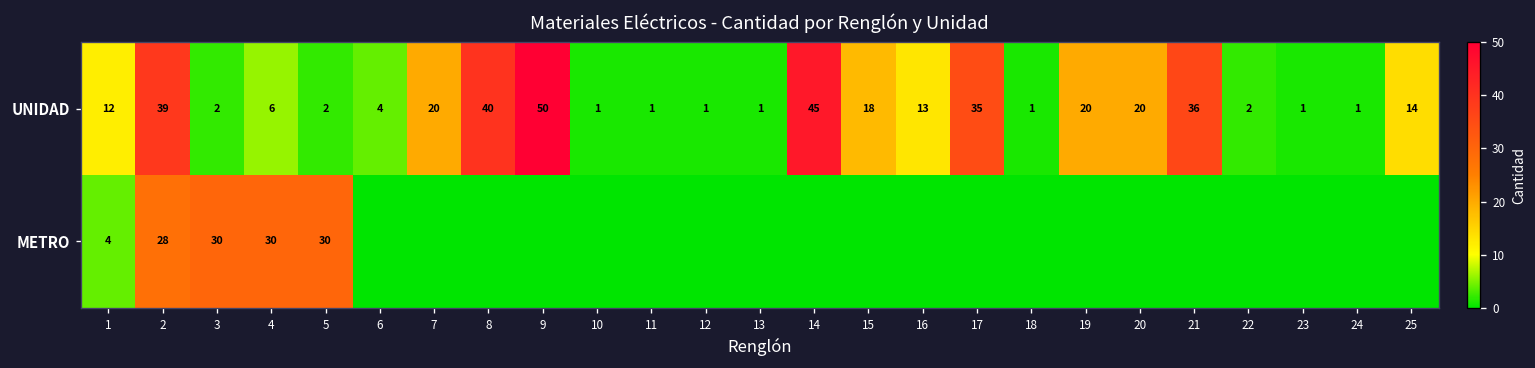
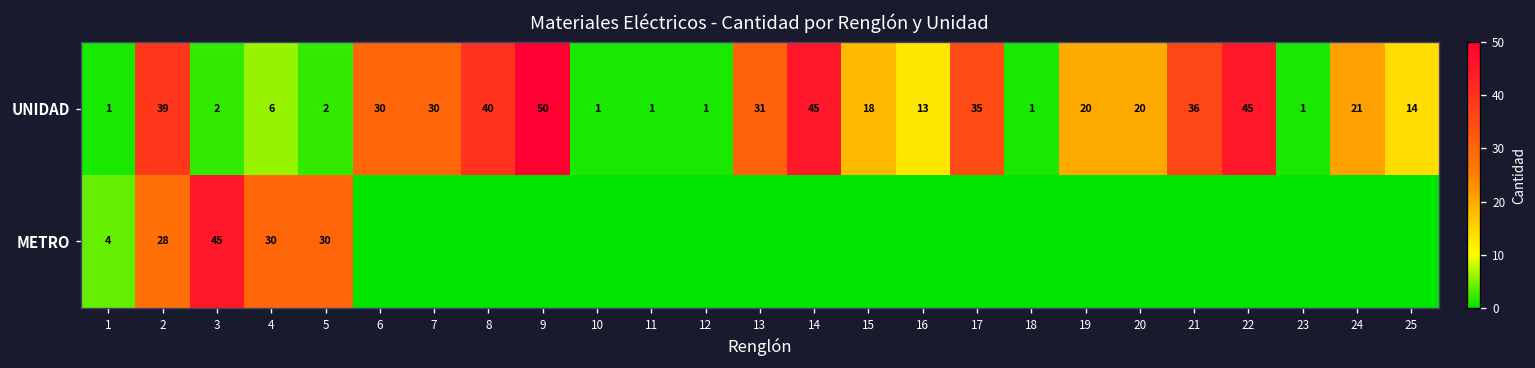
  {
    "UNIDAD": {
-     "1": 12,
+     "1": 1,
      "2": 39,
      "3": 2,
      "4": 6,
      "5": 2,
-     "6": 4,
-     "7": 20,
+     "6": 30,
+     "7": 30,
      "8": 40,
      "9": 50,
      "10": 1,
      "11": 1,
      "12": 1,
-     "13": 1,
+     "13": 31,
      "14": 45,
      "15": 18,
      "16": 13,
      "17": 35,
      "18": 1,
      "19": 20,
      "20": 20,
      "21": 36,
-     "22": 2,
+     "22": 45,
      "23": 1,
-     "24": 1,
+     "24": 21,
      "25": 14
    },
    "METRO": {
      "1": 4,
      "2": 28,
-     "3": 30,
+     "3": 45,
      "4": 30,
      "5": 30
    }
  }
